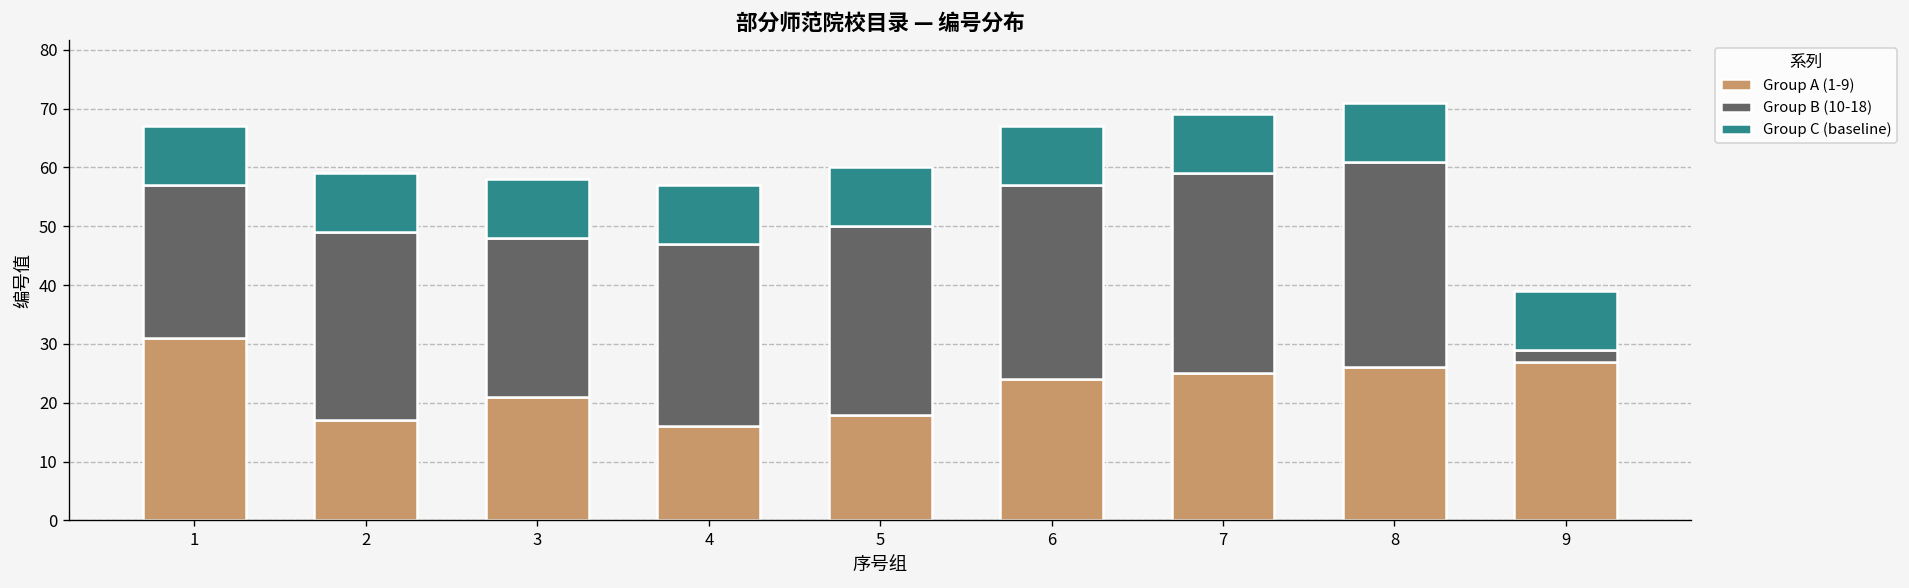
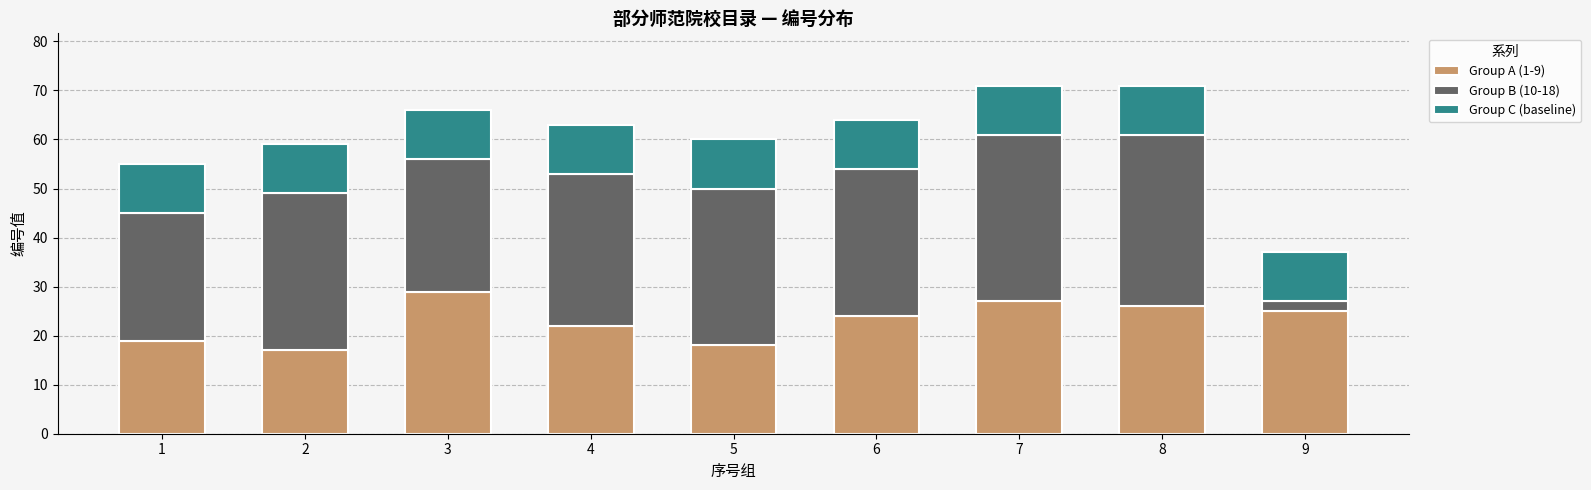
  {
    "Group A (1-9)": {
-     "1": 31,
+     "1": 19,
      "2": 17,
-     "3": 21,
-     "4": 16,
+     "3": 29,
+     "4": 22,
      "5": 18,
      "6": 24,
-     "7": 25,
+     "7": 27,
      "8": 26,
-     "9": 27
+     "9": 25
    },
    "Group B (10-18)": {
      "1": 26,
      "2": 32,
      "3": 27,
      "4": 31,
      "5": 32,
-     "6": 33,
+     "6": 30,
      "7": 34,
      "8": 35,
      "9": 2
    },
    "Group C (baseline)": {
      "1": 10,
      "2": 10,
      "3": 10,
      "4": 10,
      "5": 10,
      "6": 10,
      "7": 10,
      "8": 10,
      "9": 10
    }
  }
